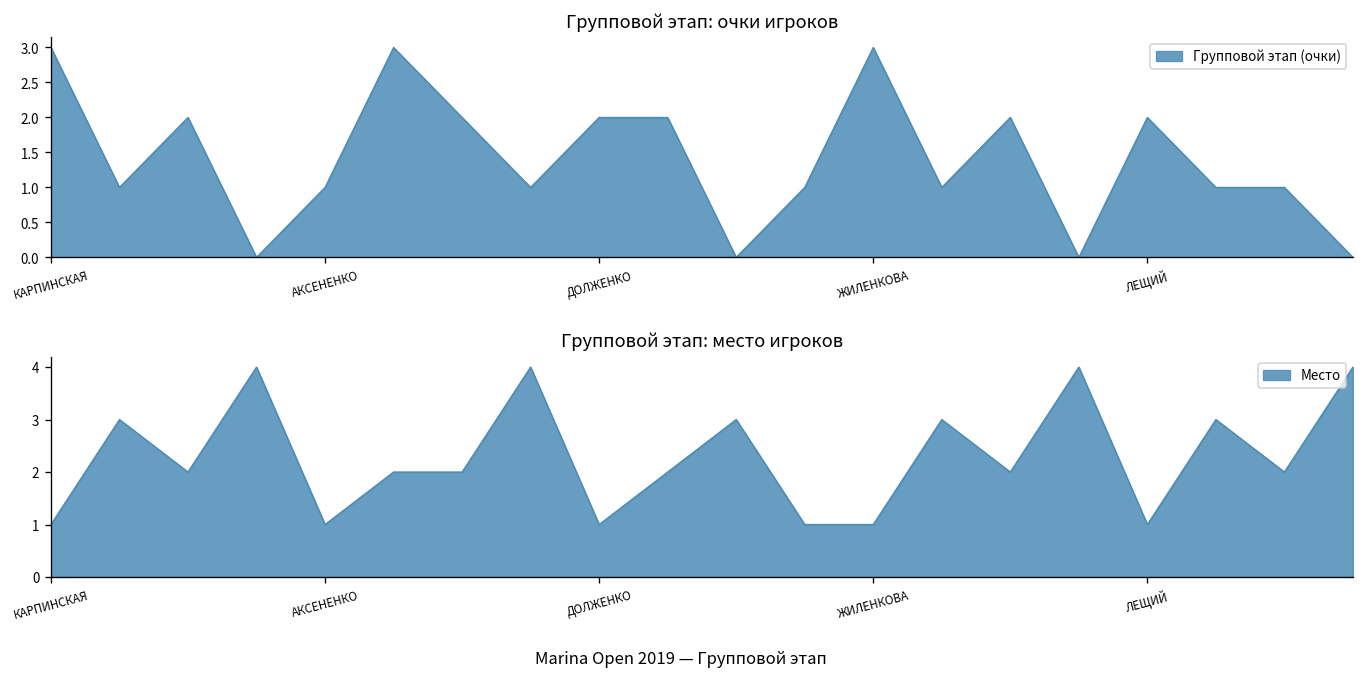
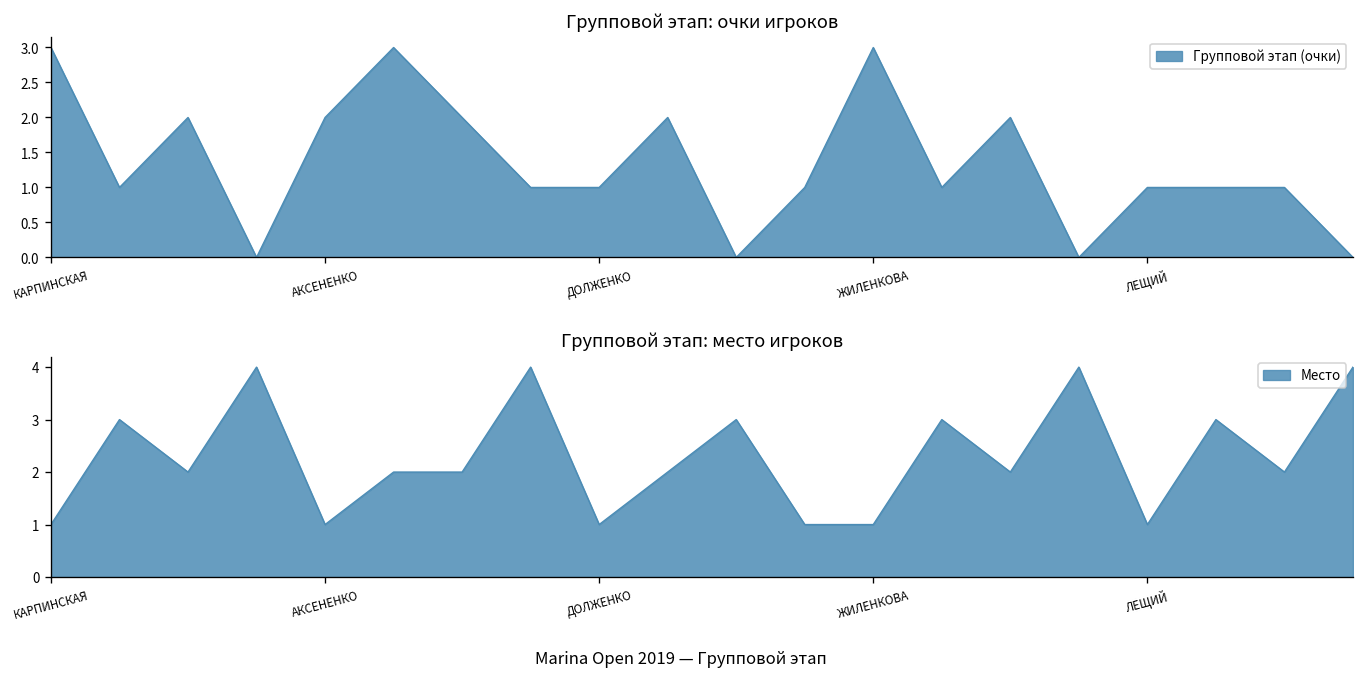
  {
    "Групповой этап: очки игроков": {
      "КАРПИНСКАЯ": 3,
-     "АКСЕНЕНКО": 1,
-     "ДОЛЖЕНКО": 2,
+     "АКСЕНЕНКО": 2,
+     "ДОЛЖЕНКО": 1,
      "ЖИЛЕНКОВА": 3,
-     "ЛЕЩИЙ": 2
+     "ЛЕЩИЙ": 1
    },
    "Групповой этап: место игроков": {
      "КАРПИНСКАЯ": 1.0,
      "АКСЕНЕНКО": 1.0,
      "ДОЛЖЕНКО": 1.0,
      "ЖИЛЕНКОВА": 1.0,
      "ЛЕЩИЙ": 1.0
    }
  }
